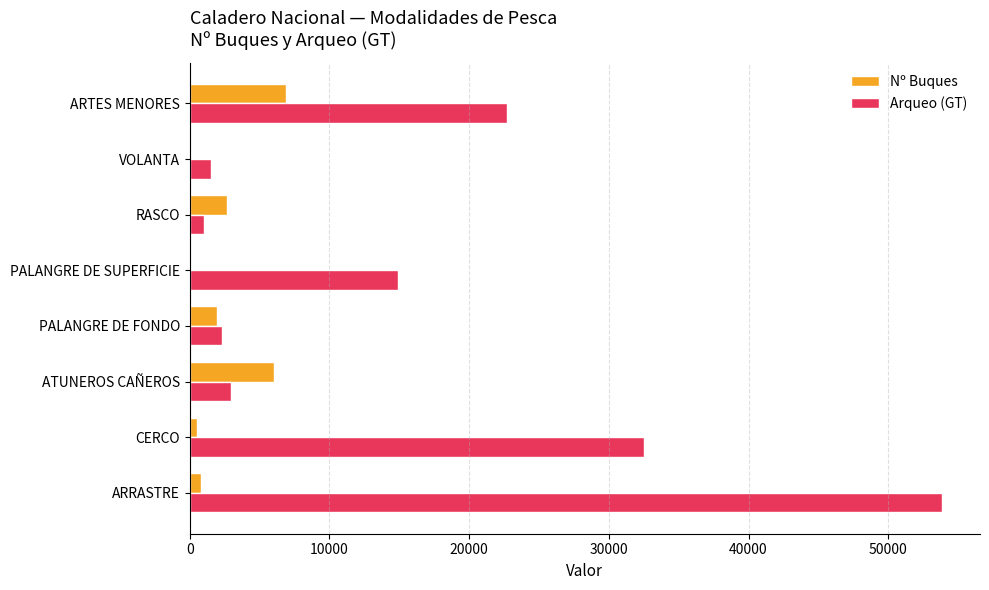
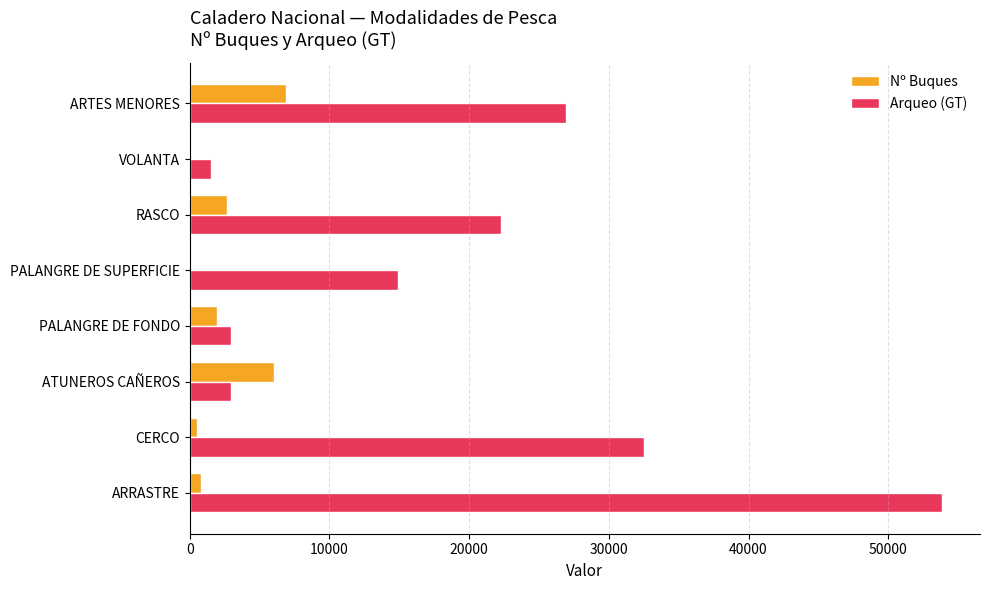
  {
    "Nº Buques": {
      "ARTES MENORES": 6900,
      "RASCO": 2600,
      "PALANGRE DE FONDO": 2000,
      "ATUNEROS CAÑEROS": 6000,
      "CERCO": 500,
      "ARRASTRE": 800
    },
    "Arqueo (GT)": {
-     "ARTES MENORES": 22700,
+     "ARTES MENORES": 26900,
      "VOLANTA": 1500,
-     "RASCO": 1000,
+     "RASCO": 22300,
      "PALANGRE DE SUPERFICIE": 14900,
-     "PALANGRE DE FONDO": 2300,
+     "PALANGRE DE FONDO": 3000,
      "ATUNEROS CAÑEROS": 2900,
      "CERCO": 32500,
      "ARRASTRE": 53900
    }
  }
